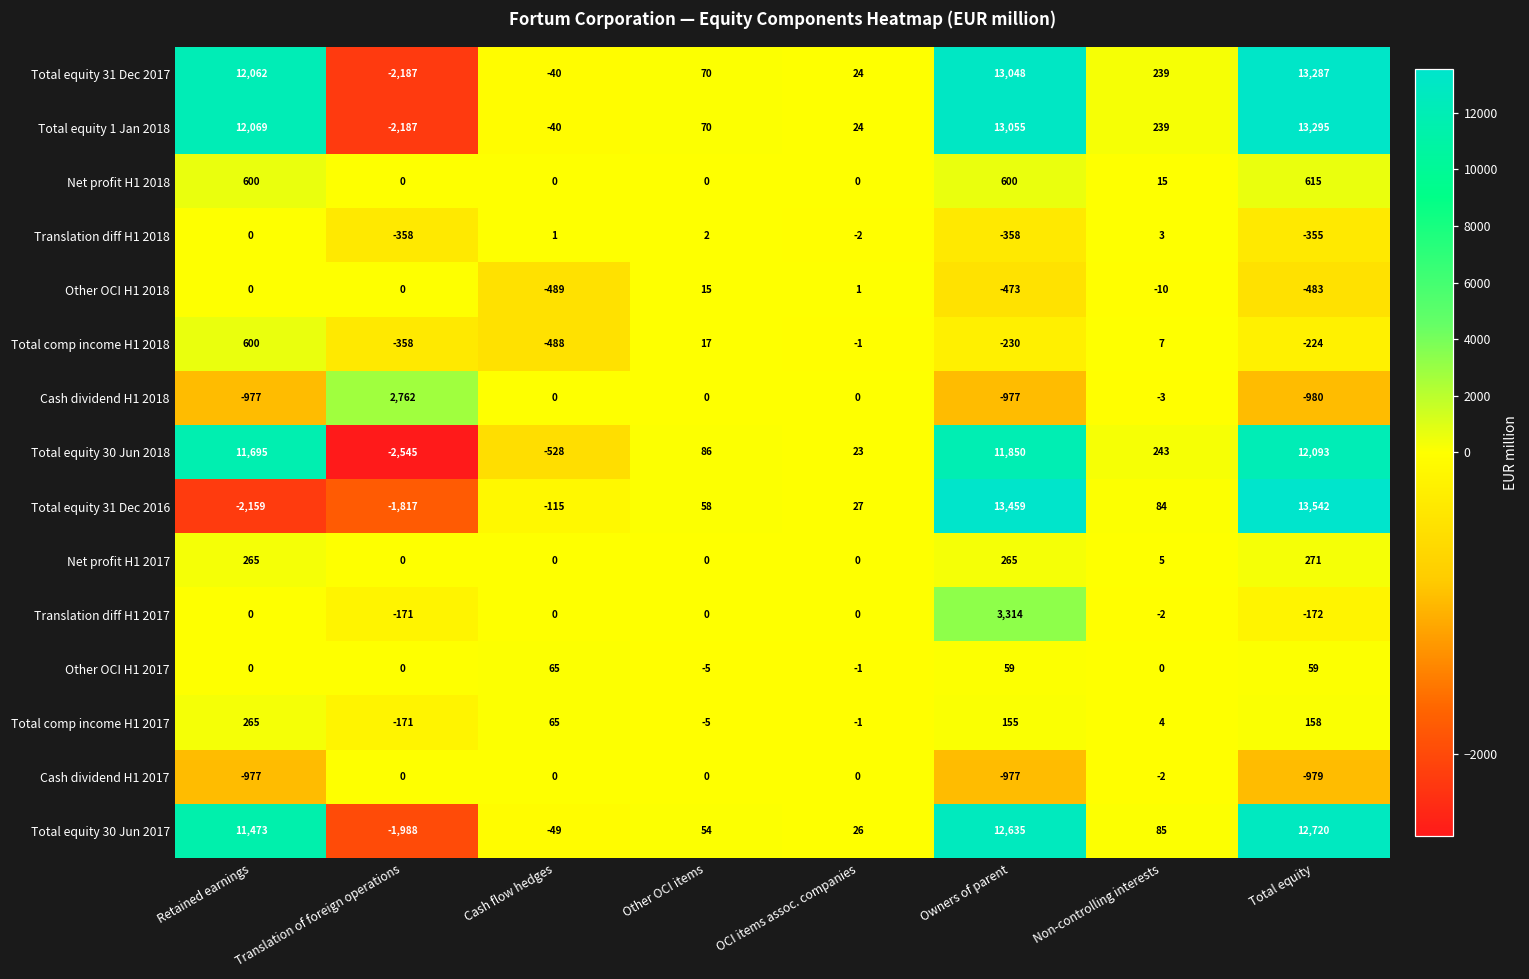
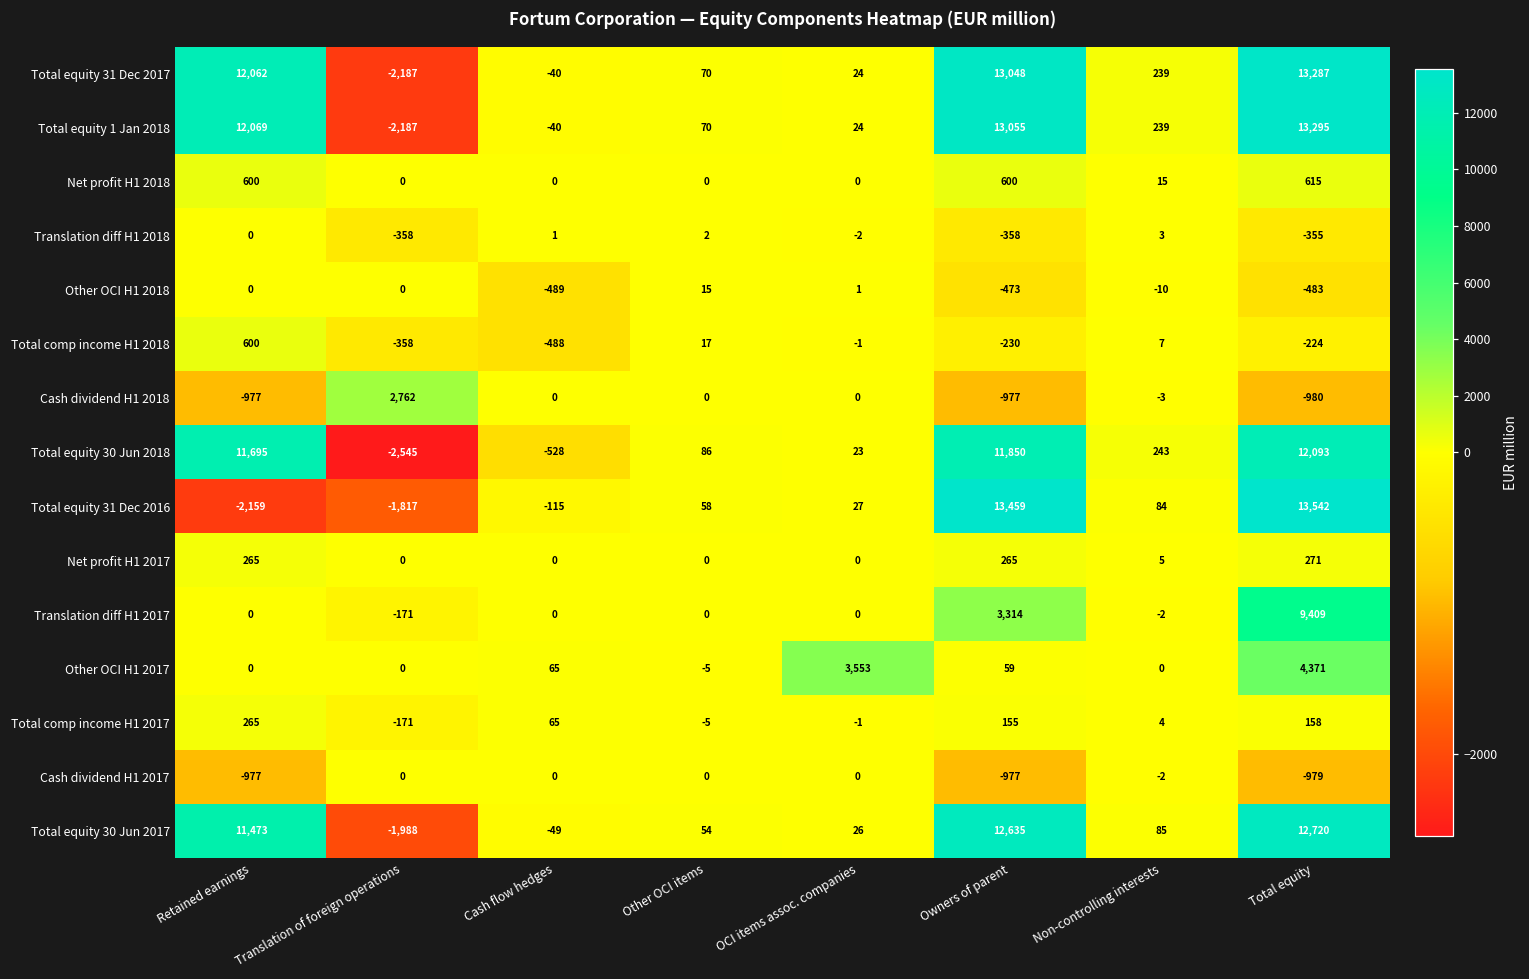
  {
    "Total equity 31 Dec 2017": {
      "Retained earnings": "12,062",
      "Translation of foreign operations": "-2,187",
      "Cash flow hedges": "-40",
      "Other OCI items": "70",
      "OCI items assoc. companies": "24",
      "Owners of parent": "13,048",
      "Non-controlling interests": "239",
      "Total equity": "13,287"
    },
    "Total equity 1 Jan 2018": {
      "Retained earnings": "12,069",
      "Translation of foreign operations": "-2,187",
      "Cash flow hedges": "-40",
      "Other OCI items": "70",
      "OCI items assoc. companies": "24",
      "Owners of parent": "13,055",
      "Non-controlling interests": "239",
      "Total equity": "13,295"
    },
    "Net profit H1 2018": {
      "Retained earnings": "600",
      "Translation of foreign operations": "0",
      "Cash flow hedges": "0",
      "Other OCI items": "0",
      "OCI items assoc. companies": "0",
      "Owners of parent": "600",
      "Non-controlling interests": "15",
      "Total equity": "615"
    },
    "Translation diff H1 2018": {
      "Retained earnings": "0",
      "Translation of foreign operations": "-358",
      "Cash flow hedges": "1",
      "Other OCI items": "2",
      "OCI items assoc. companies": "-2",
      "Owners of parent": "-358",
      "Non-controlling interests": "3",
      "Total equity": "-355"
    },
    "Other OCI H1 2018": {
      "Retained earnings": "0",
      "Translation of foreign operations": "0",
      "Cash flow hedges": "-489",
      "Other OCI items": "15",
      "OCI items assoc. companies": "1",
      "Owners of parent": "-473",
      "Non-controlling interests": "-10",
      "Total equity": "-483"
    },
    "Total comp income H1 2018": {
      "Retained earnings": "600",
      "Translation of foreign operations": "-358",
      "Cash flow hedges": "-488",
      "Other OCI items": "17",
      "OCI items assoc. companies": "-1",
      "Owners of parent": "-230",
      "Non-controlling interests": "7",
      "Total equity": "-224"
    },
    "Cash dividend H1 2018": {
      "Retained earnings": "-977",
      "Translation of foreign operations": "2,762",
      "Cash flow hedges": "0",
      "Other OCI items": "0",
      "OCI items assoc. companies": "0",
      "Owners of parent": "-977",
      "Non-controlling interests": "-3",
      "Total equity": "-980"
    },
    "Total equity 30 Jun 2018": {
      "Retained earnings": "11,695",
      "Translation of foreign operations": "-2,545",
      "Cash flow hedges": "-528",
      "Other OCI items": "86",
      "OCI items assoc. companies": "23",
      "Owners of parent": "11,850",
      "Non-controlling interests": "243",
      "Total equity": "12,093"
    },
    "Total equity 31 Dec 2016": {
      "Retained earnings": "-2,159",
      "Translation of foreign operations": "-1,817",
      "Cash flow hedges": "-115",
      "Other OCI items": "58",
      "OCI items assoc. companies": "27",
      "Owners of parent": "13,459",
      "Non-controlling interests": "84",
      "Total equity": "13,542"
    },
    "Net profit H1 2017": {
      "Retained earnings": "265",
      "Translation of foreign operations": "0",
      "Cash flow hedges": "0",
      "Other OCI items": "0",
      "OCI items assoc. companies": "0",
      "Owners of parent": "265",
      "Non-controlling interests": "5",
      "Total equity": "271"
    },
    "Translation diff H1 2017": {
      "Retained earnings": "0",
      "Translation of foreign operations": "-171",
      "Cash flow hedges": "0",
      "Other OCI items": "0",
      "OCI items assoc. companies": "0",
      "Owners of parent": "3,314",
      "Non-controlling interests": "-2",
-     "Total equity": "-172"
+     "Total equity": "9,409"
    },
    "Other OCI H1 2017": {
      "Retained earnings": "0",
      "Translation of foreign operations": "0",
      "Cash flow hedges": "65",
      "Other OCI items": "-5",
-     "OCI items assoc. companies": "-1",
+     "OCI items assoc. companies": "3,553",
      "Owners of parent": "59",
      "Non-controlling interests": "0",
-     "Total equity": "59"
+     "Total equity": "4,371"
    },
    "Total comp income H1 2017": {
      "Retained earnings": "265",
      "Translation of foreign operations": "-171",
      "Cash flow hedges": "65",
      "Other OCI items": "-5",
      "OCI items assoc. companies": "-1",
      "Owners of parent": "155",
      "Non-controlling interests": "4",
      "Total equity": "158"
    },
    "Cash dividend H1 2017": {
      "Retained earnings": "-977",
      "Translation of foreign operations": "0",
      "Cash flow hedges": "0",
      "Other OCI items": "0",
      "OCI items assoc. companies": "0",
      "Owners of parent": "-977",
      "Non-controlling interests": "-2",
      "Total equity": "-979"
    },
    "Total equity 30 Jun 2017": {
      "Retained earnings": "11,473",
      "Translation of foreign operations": "-1,988",
      "Cash flow hedges": "-49",
      "Other OCI items": "54",
      "OCI items assoc. companies": "26",
      "Owners of parent": "12,635",
      "Non-controlling interests": "85",
      "Total equity": "12,720"
    }
  }
